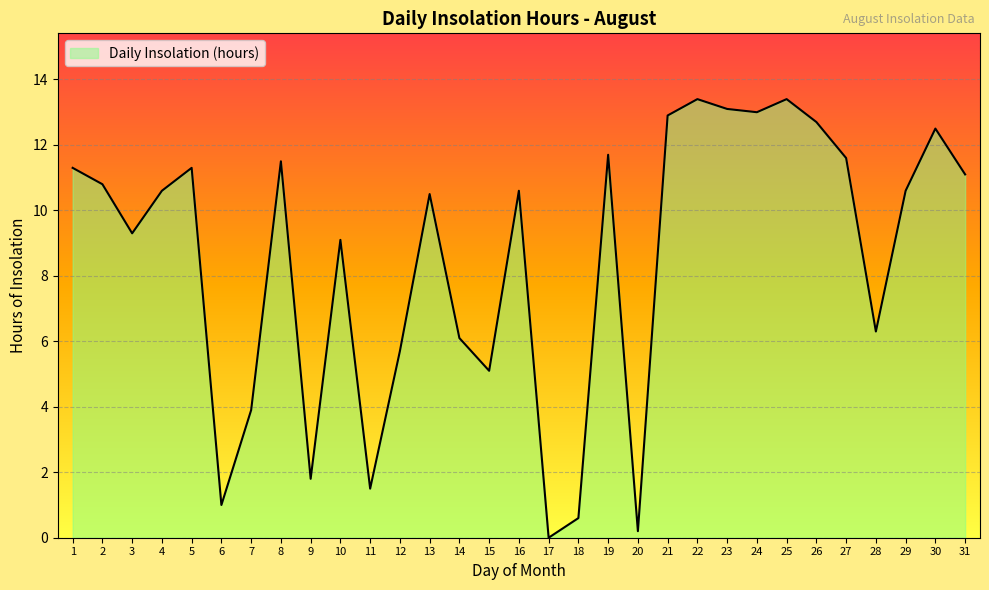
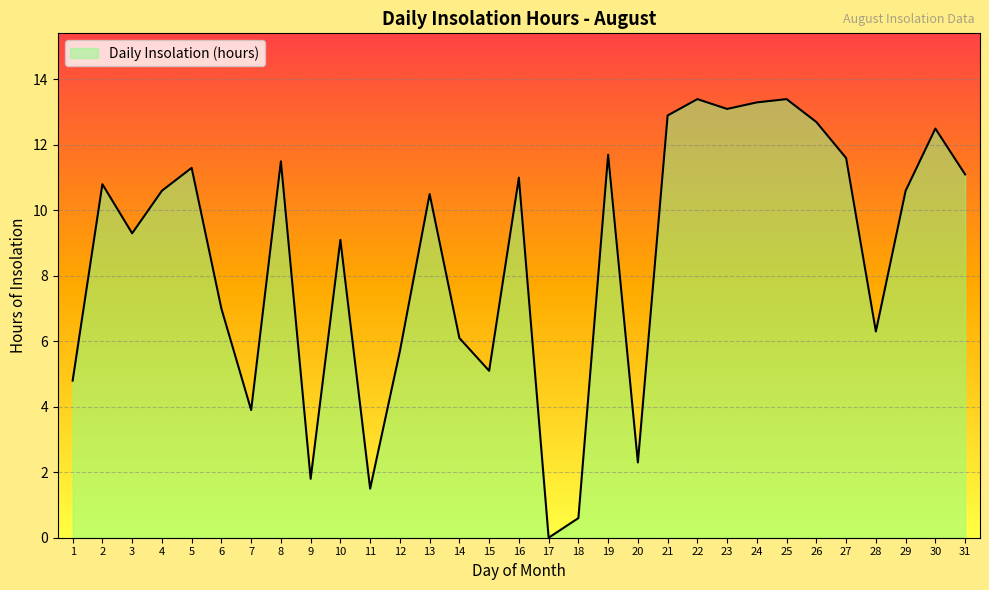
  {
-   "1": 11.3,
+   "1": 4.8,
    "2": 10.8,
    "3": 9.3,
    "4": 10.6,
    "5": 11.3,
-   "6": 1,
+   "6": 7,
    "7": 3.9,
    "8": 11.5,
    "9": 1.8,
    "10": 9.1,
    "11": 1.5,
    "12": 5.7,
    "13": 10.5,
    "14": 6.1,
    "15": 5.1,
-   "16": 10.6,
+   "16": 11.0,
    "17": 0.0,
    "18": 0.6,
    "19": 11.7,
-   "20": 0.2,
+   "20": 2.3,
    "21": 12.9,
    "22": 13.4,
    "23": 13.1,
-   "24": 13.0,
+   "24": 13.3,
    "25": 13.4,
    "26": 12.7,
    "27": 11.6,
    "28": 6.3,
    "29": 10.6,
    "30": 12.5,
    "31": 11.1
  }
